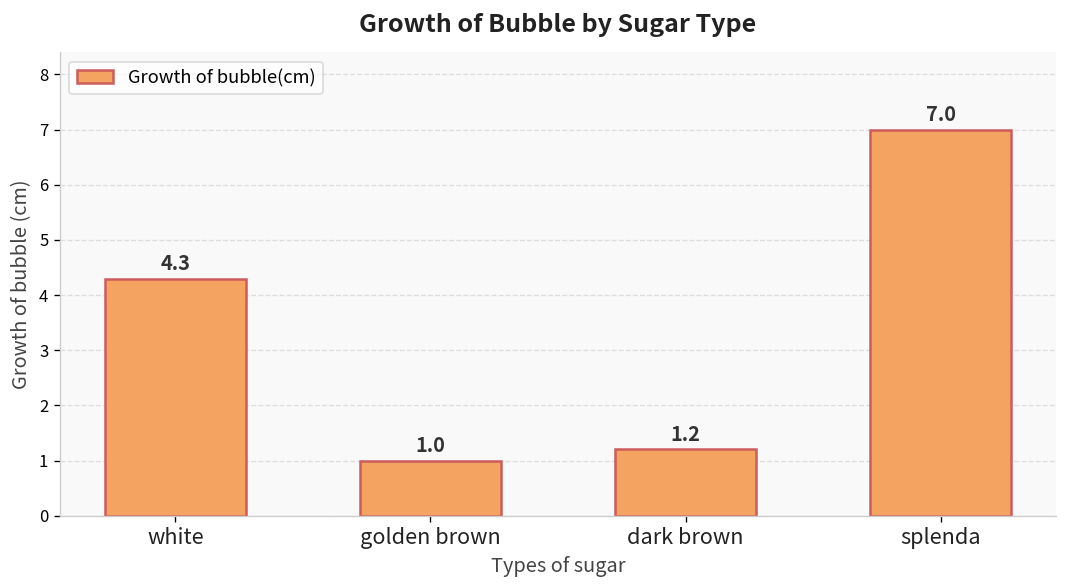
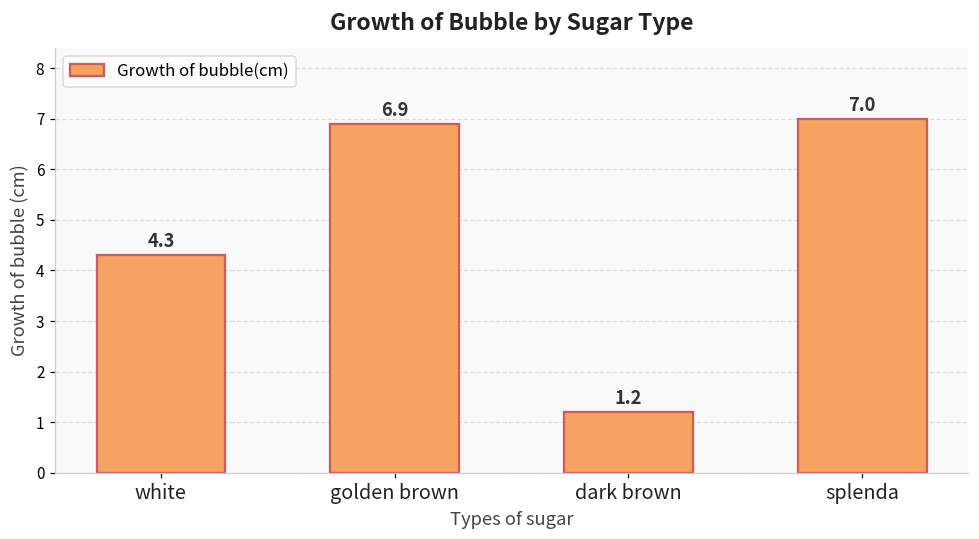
  {
    "white": 4.3,
-   "golden brown": 1.0,
+   "golden brown": 6.9,
    "dark brown": 1.2,
    "splenda": 7.0
  }
